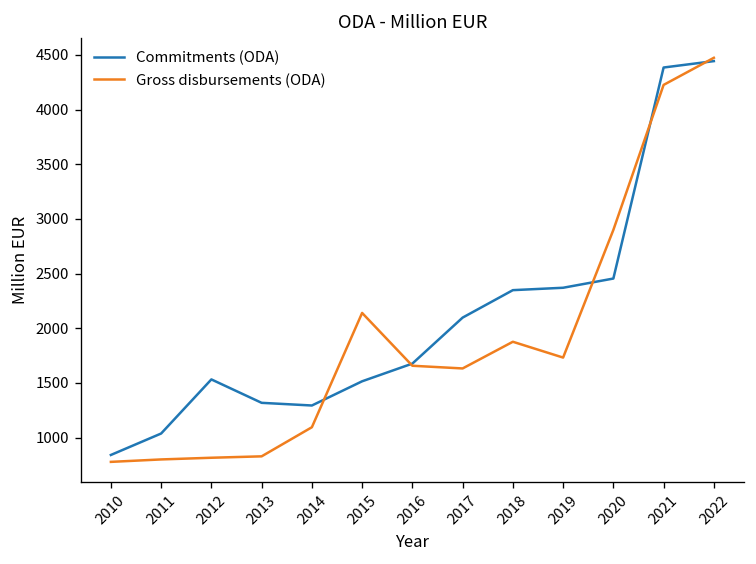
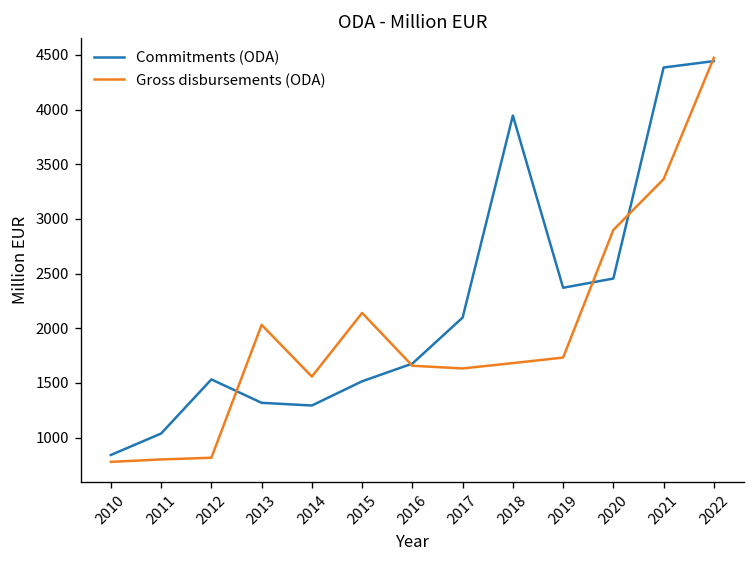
  {
    "Commitments (ODA)": {
      "2010": 800,
      "2011": 1000,
      "2012": 1500,
      "2013": 1300,
      "2014": 1300,
      "2015": 1500,
      "2017": 2100,
-     "2018": 2300,
+     "2018": 3900,
      "2019": 2400,
      "2020": 2500,
      "2021": 4400,
      "2022": 4400
    },
    "Gross disbursements (ODA)": {
      "2010": 800,
      "2011": 800,
      "2012": 800,
-     "2013": 800,
-     "2014": 1100,
+     "2013": 2000,
+     "2014": 1600,
      "2015": 2100,
      "2017": 1600,
-     "2018": 1900,
+     "2018": 1700,
      "2019": 1700,
      "2020": 2900,
-     "2021": 4200,
+     "2021": 3400,
      "2022": 4500
    }
  }
